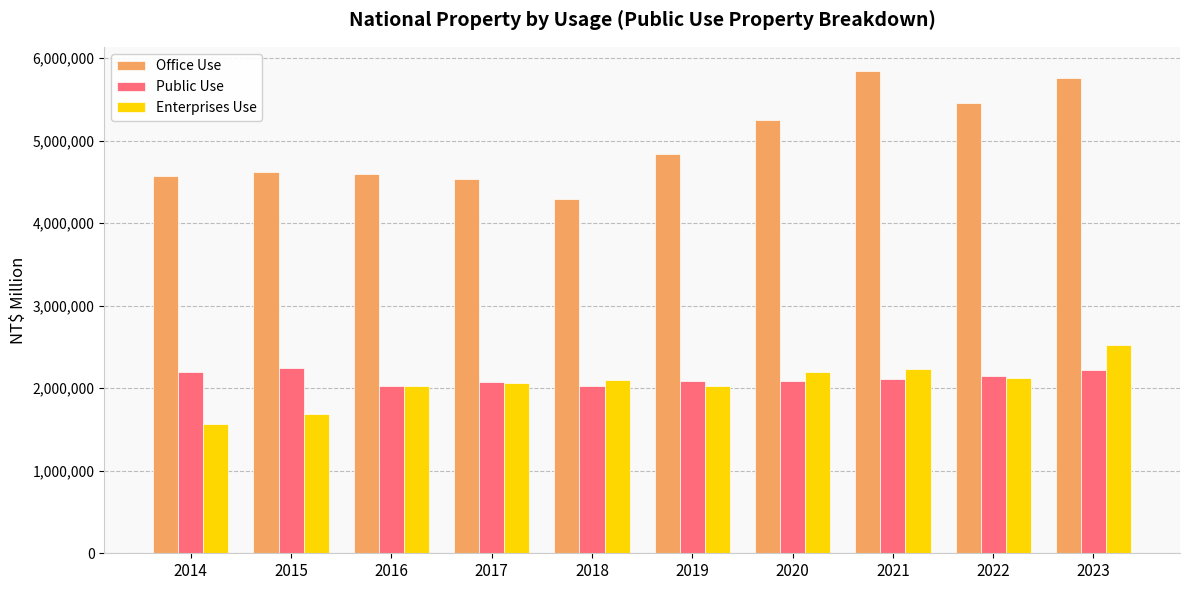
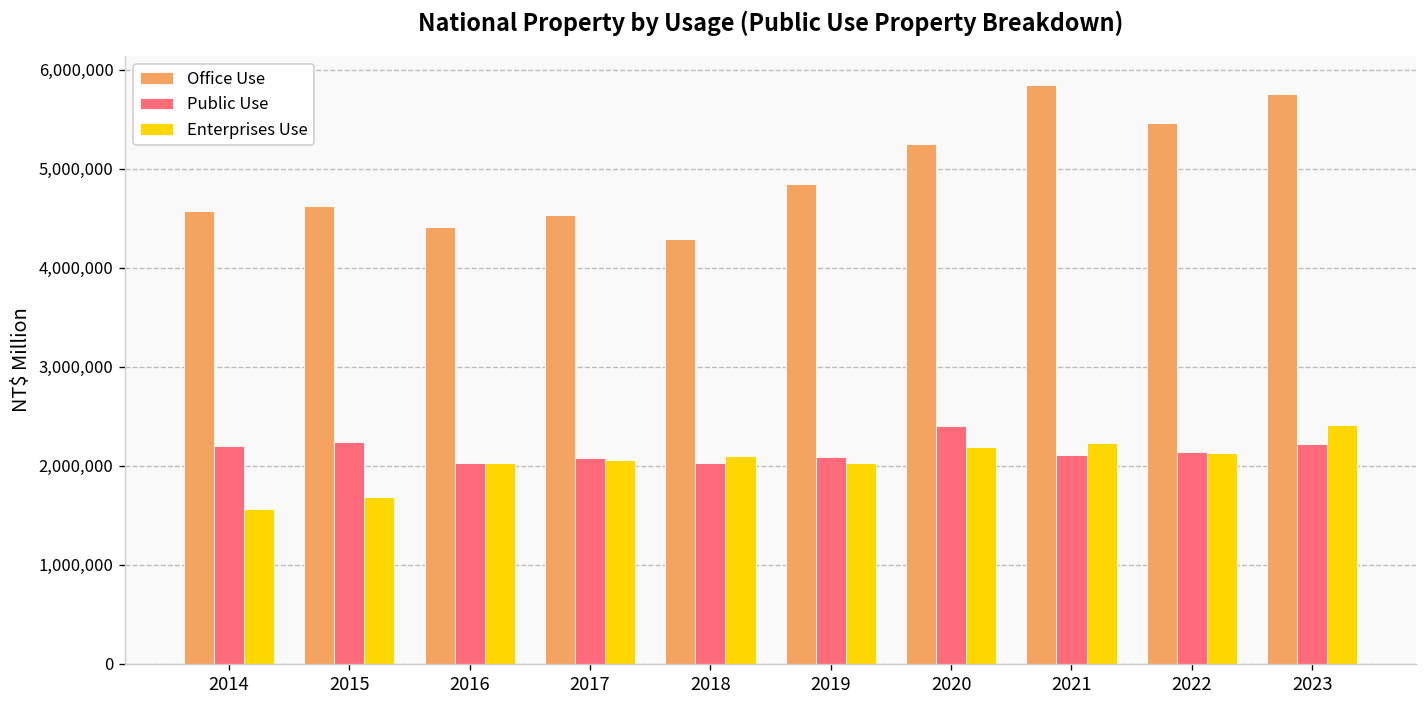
  {
    "Office Use": {
      "2014": "4,600,000",
      "2015": "4,600,000",
-     "2016": "4,600,000",
+     "2016": "4,400,000",
      "2017": "4,500,000",
      "2018": "4,300,000",
      "2019": "4,800,000",
      "2020": "5,200,000",
      "2021": "5,800,000",
      "2022": "5,500,000",
      "2023": "5,800,000"
    },
    "Public Use": {
      "2014": "2,200,000",
      "2015": "2,200,000",
      "2016": "2,000,000",
      "2017": "2,100,000",
      "2018": "2,000,000",
      "2019": "2,100,000",
-     "2020": "2,100,000",
+     "2020": "2,400,000",
      "2021": "2,100,000",
      "2022": "2,100,000",
      "2023": "2,200,000"
    },
    "Enterprises Use": {
      "2014": "1,600,000",
      "2015": "1,700,000",
      "2016": "2,000,000",
      "2017": "2,100,000",
      "2018": "2,100,000",
      "2019": "2,000,000",
      "2020": "2,200,000",
      "2021": "2,200,000",
      "2022": "2,100,000",
-     "2023": "2,500,000"
+     "2023": "2,400,000"
    }
  }
